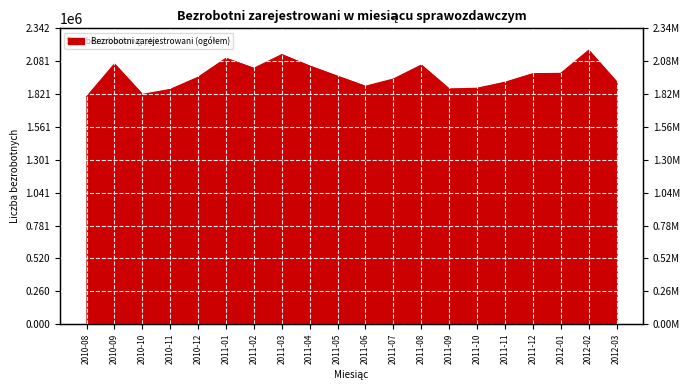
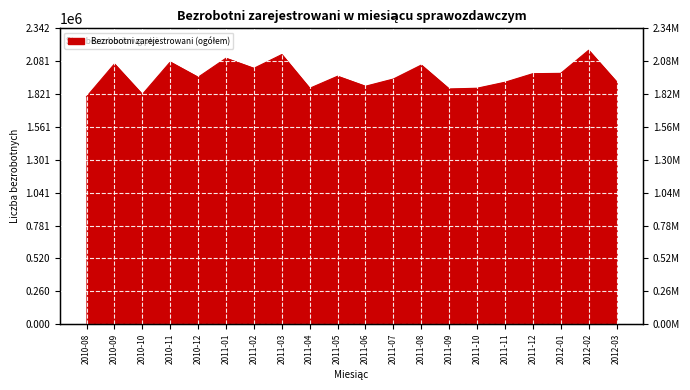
  {
    "2010-08": 1800000,
    "2010-09": 2060000,
    "2010-10": 1820000,
-   "2010-11": 1860000,
+   "2010-11": 2080000,
    "2010-12": 1950000,
    "2011-01": 2100000,
    "2011-02": 2030000,
    "2011-03": 2130000,
-   "2011-04": 2040000,
+   "2011-04": 1870000,
    "2011-05": 1960000,
    "2011-06": 1880000,
    "2011-07": 1940000,
    "2011-08": 2050000,
    "2011-09": 1860000,
    "2011-10": 1870000,
    "2011-11": 1910000,
    "2011-12": 1980000,
    "2012-01": 1990000,
    "2012-02": 2170000,
    "2012-03": 1920000
  }
